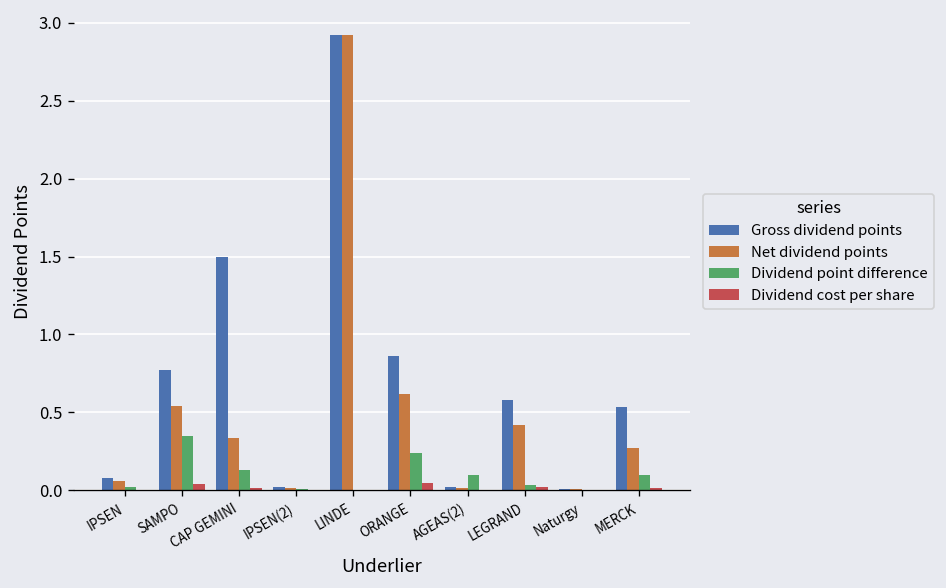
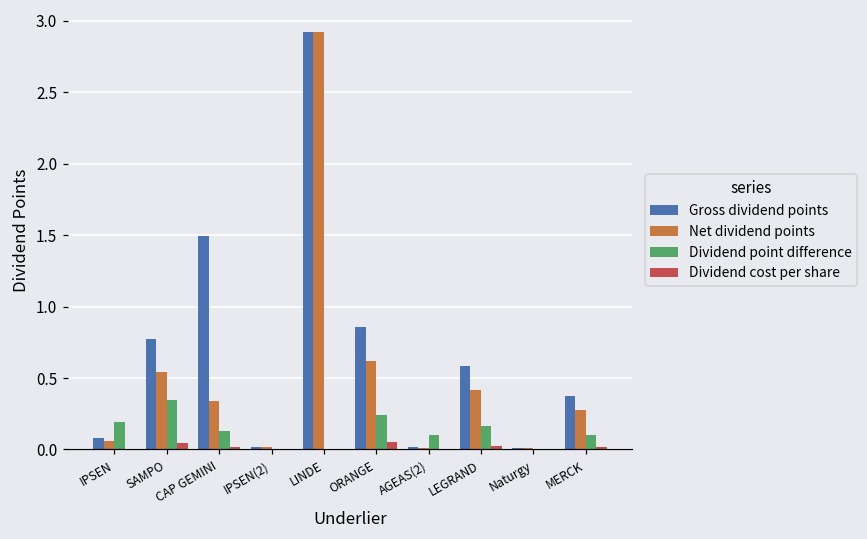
  {
    "Gross dividend points": {
      "IPSEN": 0.08,
      "SAMPO": 0.77,
      "CAP GEMINI": 1.49,
      "IPSEN(2)": 0.02,
      "LINDE": 2.92,
      "ORANGE": 0.86,
      "LEGRAND": 0.58,
-     "MERCK": 0.53
+     "MERCK": 0.37
    },
    "Dividend point difference": {
-     "IPSEN": 0.02,
+     "IPSEN": 0.19,
      "SAMPO": 0.35,
      "CAP GEMINI": 0.13,
      "LINDE": 0.00,
      "ORANGE": 0.24,
      "AGEAS(2)": 0.10,
-     "LEGRAND": 0.03,
+     "LEGRAND": 0.16,
      "MERCK": 0.10
    }
  }
